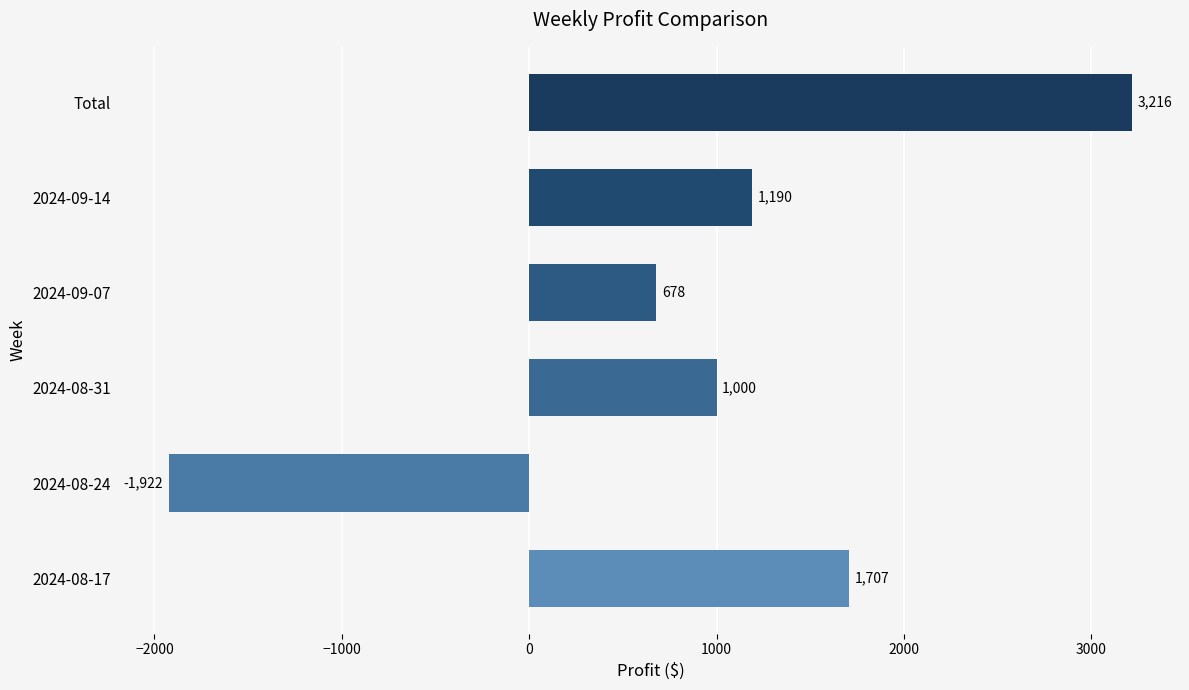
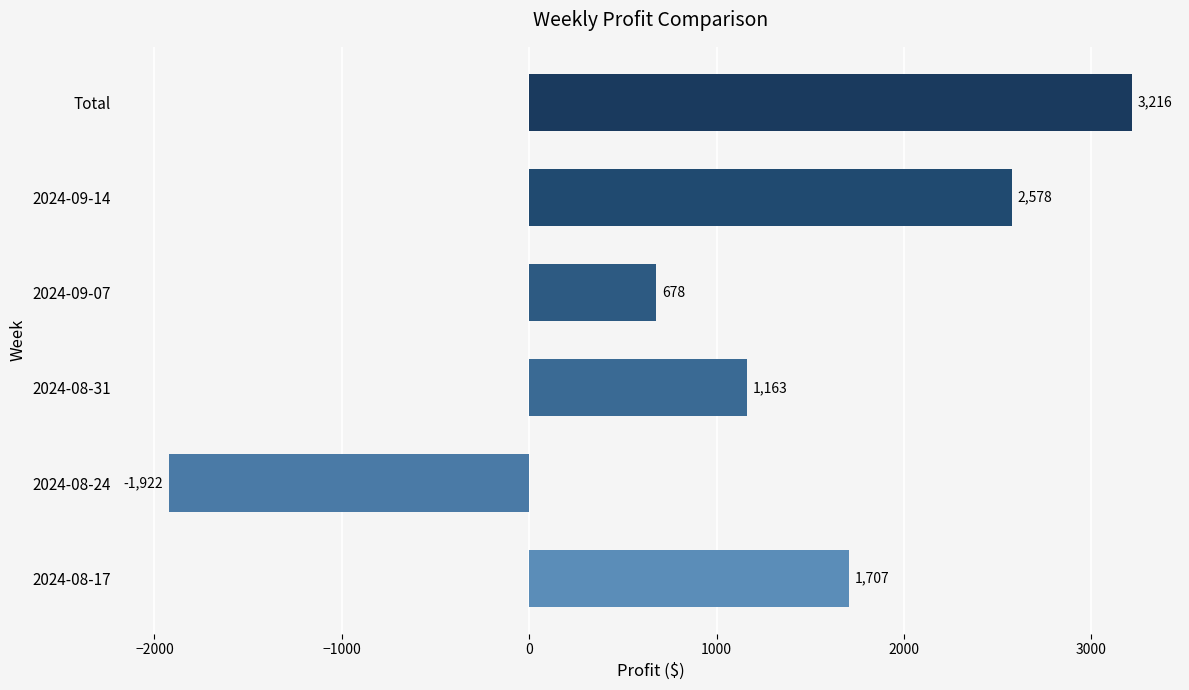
  {
    "Total": "3,216",
-   "2024-09-14": "1,190",
+   "2024-09-14": "2,578",
    "2024-09-07": "678",
-   "2024-08-31": "1,000",
+   "2024-08-31": "1,163",
    "2024-08-24": "-1,922",
    "2024-08-17": "1,707"
  }
